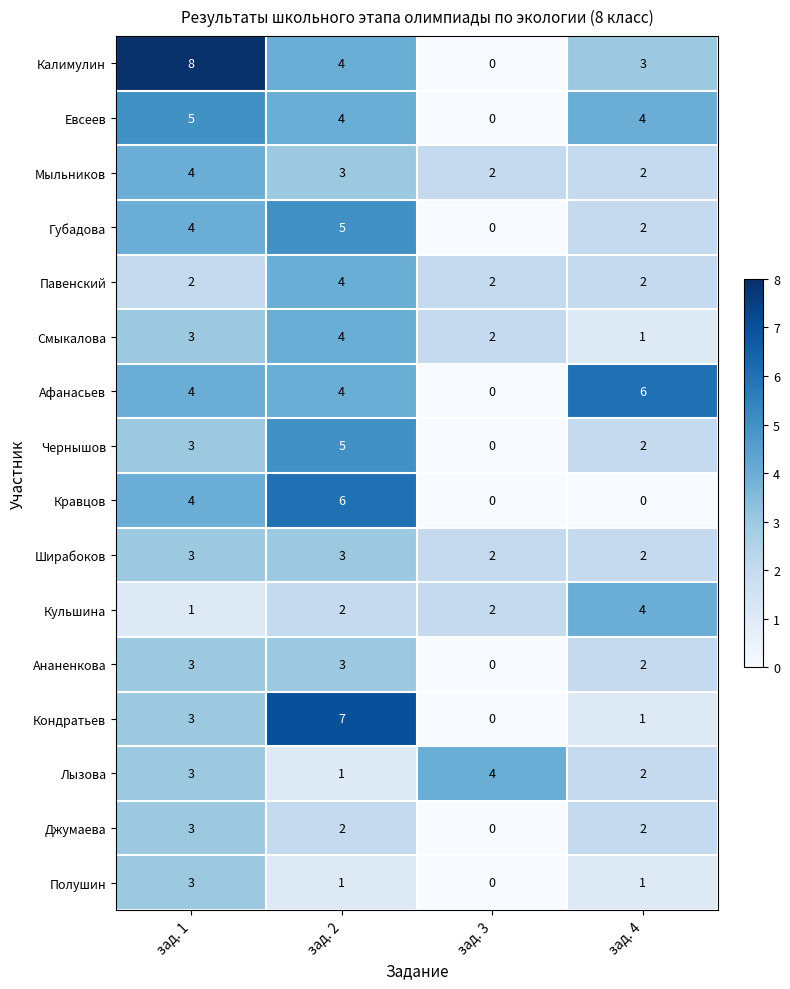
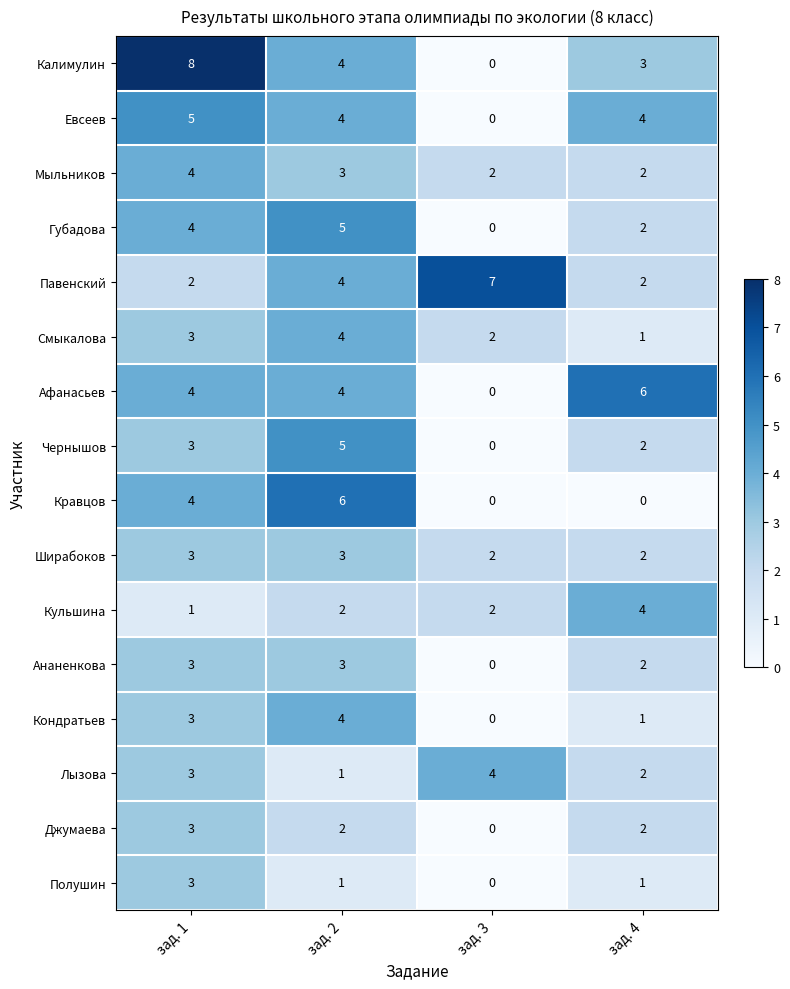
  {
    "Калимулин": {
      "зад. 1": 8,
      "зад. 2": 4,
      "зад. 3": 0,
      "зад. 4": 3
    },
    "Евсеев": {
      "зад. 1": 5,
      "зад. 2": 4,
      "зад. 3": 0,
      "зад. 4": 4
    },
    "Мыльников": {
      "зад. 1": 4,
      "зад. 2": 3,
      "зад. 3": 2,
      "зад. 4": 2
    },
    "Губадова": {
      "зад. 1": 4,
      "зад. 2": 5,
      "зад. 3": 0,
      "зад. 4": 2
    },
    "Павенский": {
      "зад. 1": 2,
      "зад. 2": 4,
-     "зад. 3": 2,
+     "зад. 3": 7,
      "зад. 4": 2
    },
    "Смыкалова": {
      "зад. 1": 3,
      "зад. 2": 4,
      "зад. 3": 2,
      "зад. 4": 1
    },
    "Афанасьев": {
      "зад. 1": 4,
      "зад. 2": 4,
      "зад. 3": 0,
      "зад. 4": 6
    },
    "Чернышов": {
      "зад. 1": 3,
      "зад. 2": 5,
      "зад. 3": 0,
      "зад. 4": 2
    },
    "Кравцов": {
      "зад. 1": 4,
      "зад. 2": 6,
      "зад. 3": 0,
      "зад. 4": 0
    },
    "Ширабоков": {
      "зад. 1": 3,
      "зад. 2": 3,
      "зад. 3": 2,
      "зад. 4": 2
    },
    "Кульшина": {
      "зад. 1": 1,
      "зад. 2": 2,
      "зад. 3": 2,
      "зад. 4": 4
    },
    "Ананенкова": {
      "зад. 1": 3,
      "зад. 2": 3,
      "зад. 3": 0,
      "зад. 4": 2
    },
    "Кондратьев": {
      "зад. 1": 3,
-     "зад. 2": 7,
+     "зад. 2": 4,
      "зад. 3": 0,
      "зад. 4": 1
    },
    "Лызова": {
      "зад. 1": 3,
      "зад. 2": 1,
      "зад. 3": 4,
      "зад. 4": 2
    },
    "Джумаева": {
      "зад. 1": 3,
      "зад. 2": 2,
      "зад. 3": 0,
      "зад. 4": 2
    },
    "Полушин": {
      "зад. 1": 3,
      "зад. 2": 1,
      "зад. 3": 0,
      "зад. 4": 1
    }
  }
